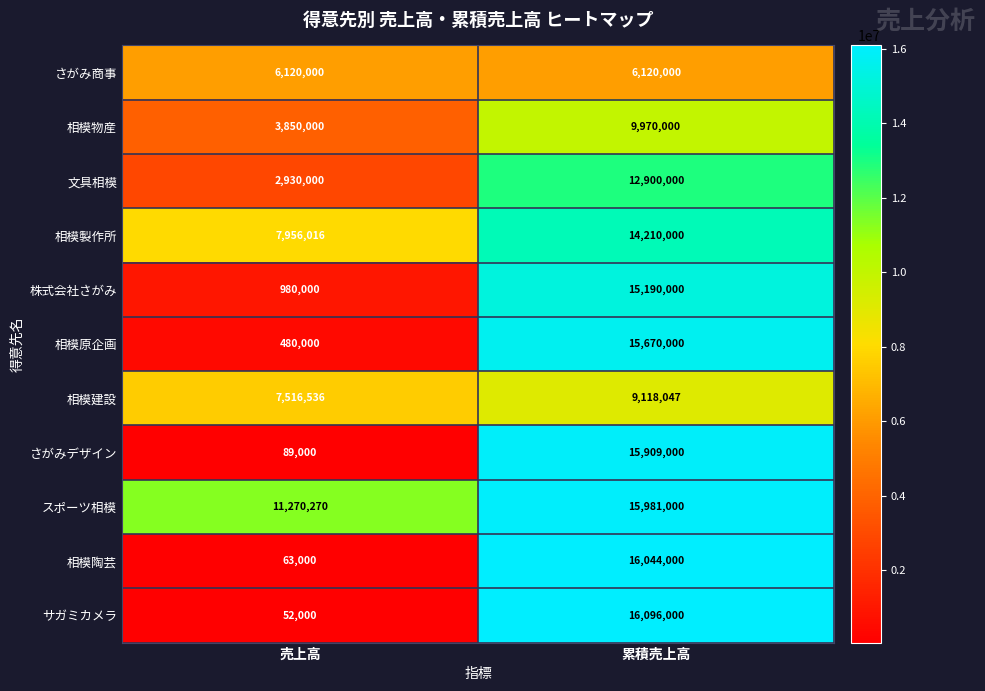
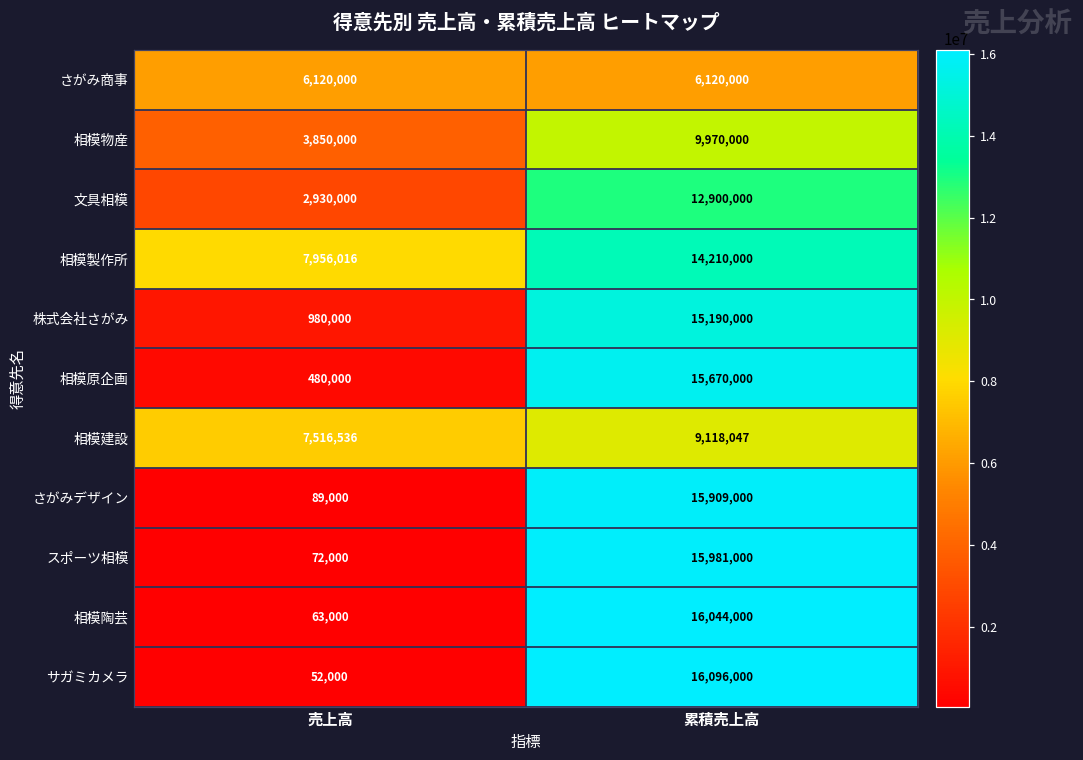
  {
    "さがみ商事": {
      "売上高": "6,120,000",
      "累積売上高": "6,120,000"
    },
    "相模物産": {
      "売上高": "3,850,000",
      "累積売上高": "9,970,000"
    },
    "文具相模": {
      "売上高": "2,930,000",
      "累積売上高": "12,900,000"
    },
    "相模製作所": {
      "売上高": "7,956,016",
      "累積売上高": "14,210,000"
    },
    "株式会社さがみ": {
      "売上高": "980,000",
      "累積売上高": "15,190,000"
    },
    "相模原企画": {
      "売上高": "480,000",
      "累積売上高": "15,670,000"
    },
    "相模建設": {
      "売上高": "7,516,536",
      "累積売上高": "9,118,047"
    },
    "さがみデザイン": {
      "売上高": "89,000",
      "累積売上高": "15,909,000"
    },
    "スポーツ相模": {
-     "売上高": "11,270,270",
+     "売上高": "72,000",
      "累積売上高": "15,981,000"
    },
    "相模陶芸": {
      "売上高": "63,000",
      "累積売上高": "16,044,000"
    },
    "サガミカメラ": {
      "売上高": "52,000",
      "累積売上高": "16,096,000"
    }
  }
